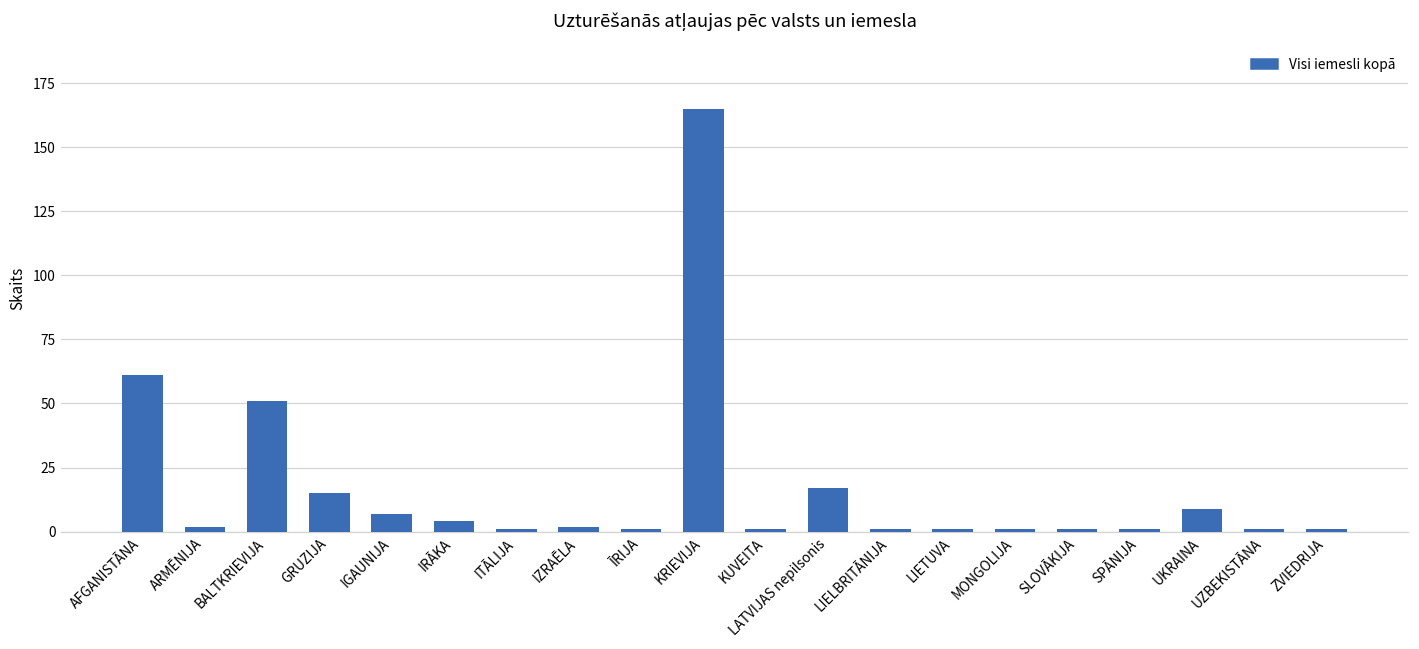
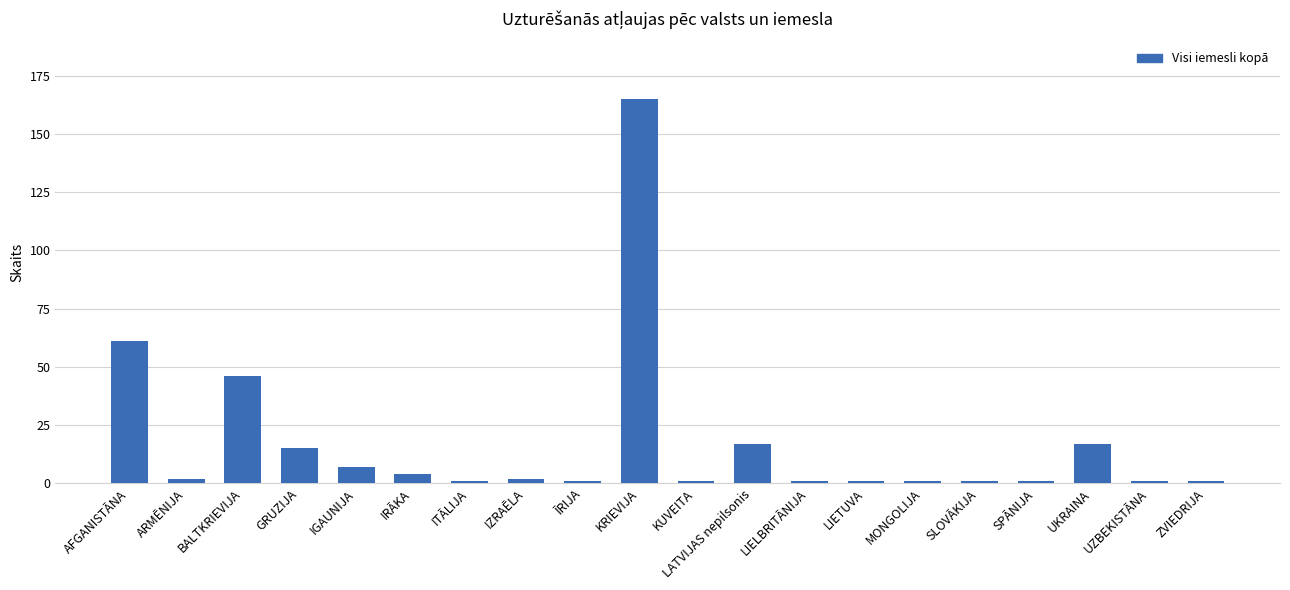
  {
    "AFGANISTĀNA": 61,
    "ARMĒNIJA": 2,
-   "BALTKRIEVIJA": 51,
+   "BALTKRIEVIJA": 46,
    "GRUZIJA": 15,
    "IGAUNIJA": 7,
    "IRĀKA": 4,
    "IZRAĒLA": 2,
    "KRIEVIJA": 165,
    "LATVIJAS nepilsonis": 17,
-   "UKRAINA": 9
+   "UKRAINA": 17
  }
